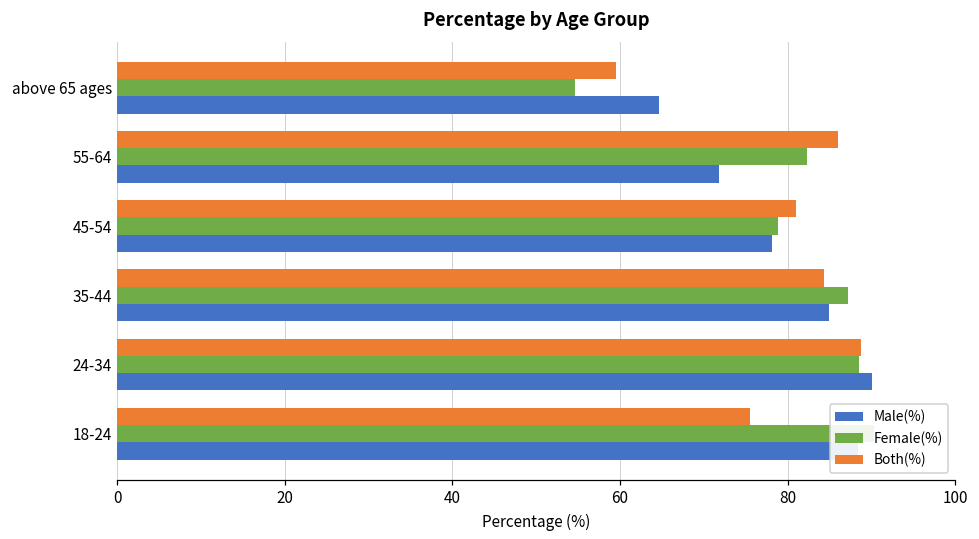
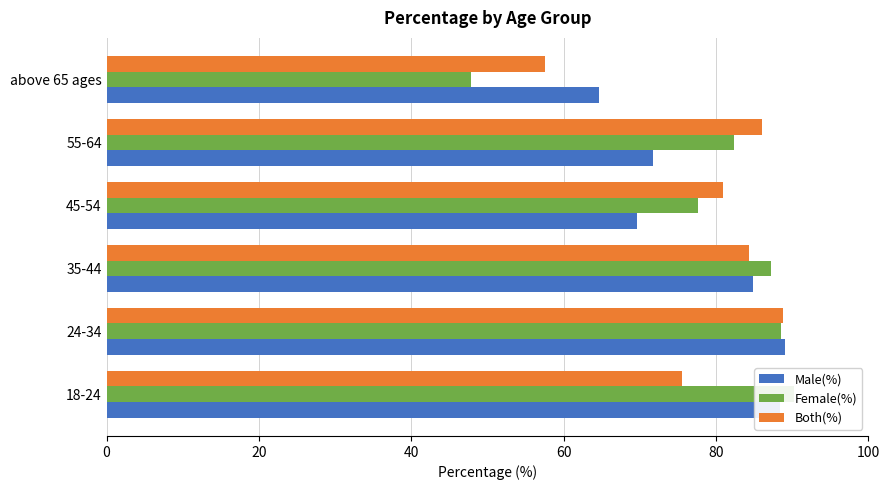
  {
    "Male(%)": {
      "above 65 ages": 65,
      "55-64": 72,
-     "45-54": 78,
+     "45-54": 70,
      "35-44": 85,
-     "24-34": 90
+     "24-34": 89
    },
    "Female(%)": {
-     "above 65 ages": 55,
+     "above 65 ages": 48,
      "55-64": 82,
-     "45-54": 79,
+     "45-54": 78,
      "35-44": 87,
      "24-34": 89
    },
    "Both(%)": {
-     "above 65 ages": 60,
+     "above 65 ages": 58,
      "55-64": 86,
      "45-54": 81,
      "35-44": 84,
      "24-34": 89,
      "18-24": 76
    }
  }
